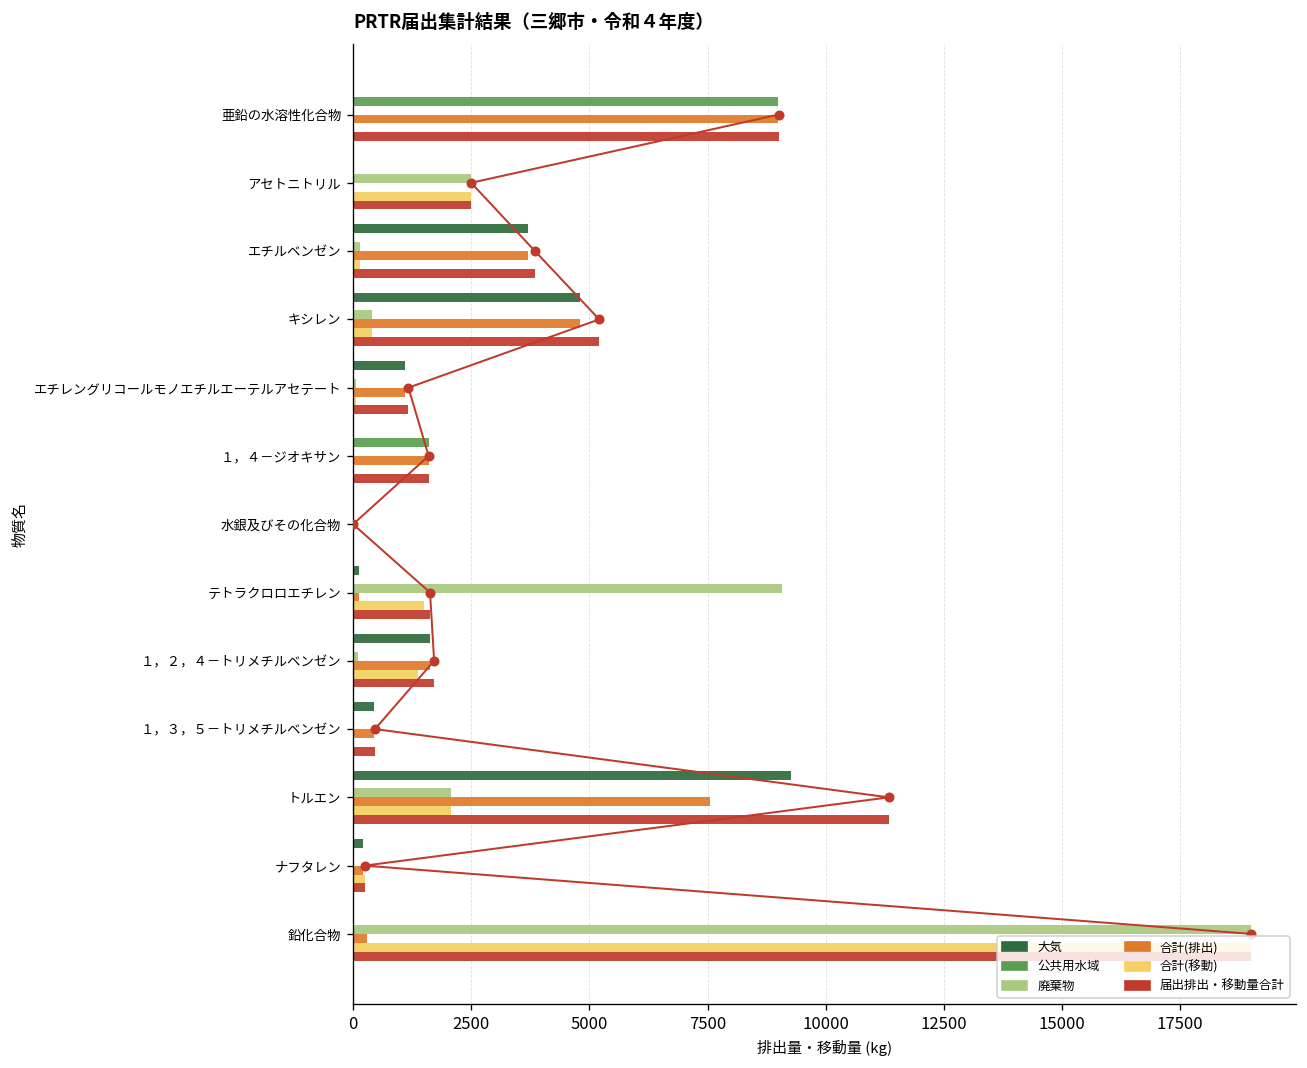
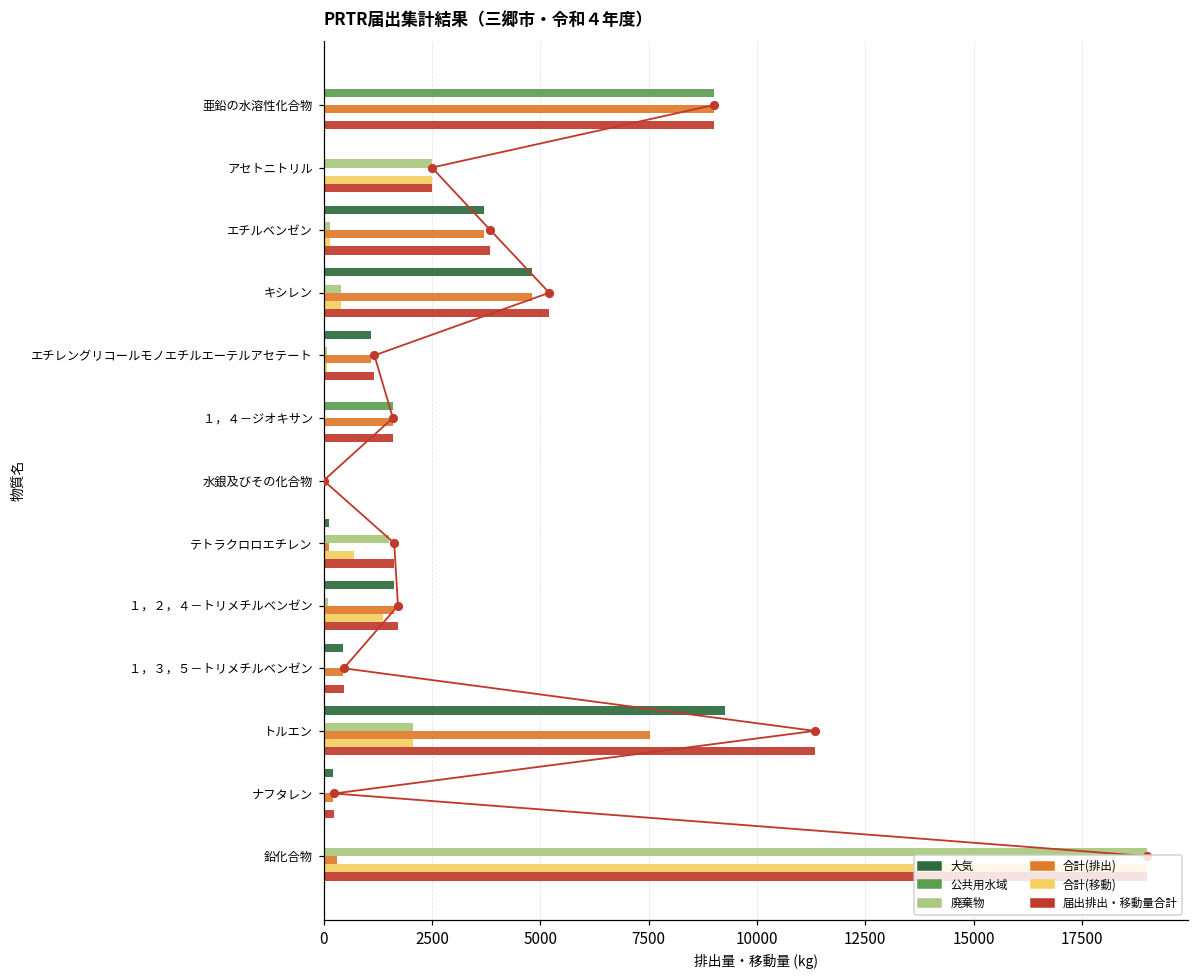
  {
    "大気": {
      "亜鉛の水溶性化合物": 0,
      "アセトニトリル": 0,
      "エチルベンゼン": 3700,
      "キシレン": 4800,
      "エチレングリコールモノエチルエーテルアセテート": 1100,
      "１，４－ジオキサン": 0,
      "テトラクロロエチレン": 100,
      "１，２，４－トリメチルベンゼン": 1600,
      "１，３，５－トリメチルベンゼン": 400,
      "トルエン": 9300,
      "ナフタレン": 200,
      "鉛化合物": 0
    },
    "公共用水域": {
      "亜鉛の水溶性化合物": 9000,
      "アセトニトリル": 0,
      "エチルベンゼン": 0,
      "キシレン": 0,
      "エチレングリコールモノエチルエーテルアセテート": 0,
      "１，４－ジオキサン": 1600,
      "水銀及びその化合物": 0,
      "テトラクロロエチレン": 0,
      "１，２，４－トリメチルベンゼン": 0,
      "１，３，５－トリメチルベンゼン": 0,
      "トルエン": 0,
      "ナフタレン": 0,
      "鉛化合物": 0
    },
    "廃棄物": {
      "亜鉛の水溶性化合物": 0,
      "アセトニトリル": 2500,
      "エチルベンゼン": 200,
      "キシレン": 400,
      "エチレングリコールモノエチルエーテルアセテート": 100,
      "１，４－ジオキサン": 0,
      "水銀及びその化合物": 0,
-     "テトラクロロエチレン": 9100,
+     "テトラクロロエチレン": 1500,
      "１，２，４－トリメチルベンゼン": 100,
      "トルエン": 2100,
      "鉛化合物": 19000
    },
    "合計(排出)": {
      "亜鉛の水溶性化合物": 9000,
      "アセトニトリル": 0,
      "エチルベンゼン": 3700,
      "キシレン": 4800,
      "エチレングリコールモノエチルエーテルアセテート": 1100,
      "１，４－ジオキサン": 1600,
      "テトラクロロエチレン": 100,
      "１，２，４－トリメチルベンゼン": 1600,
      "１，３，５－トリメチルベンゼン": 400,
      "トルエン": 7500,
      "ナフタレン": 200,
      "鉛化合物": 300
    },
    "合計(移動)": {
      "アセトニトリル": 2500,
      "エチルベンゼン": 200,
      "キシレン": 400,
      "エチレングリコールモノエチルエーテルアセテート": 100,
      "１，４－ジオキサン": 0,
      "水銀及びその化合物": 0,
-     "テトラクロロエチレン": 1500,
+     "テトラクロロエチレン": 700,
      "１，２，４－トリメチルベンゼン": 1400,
      "トルエン": 2100,
-     "ナフタレン": 300
+     "ナフタレン": 0
    }
  }
